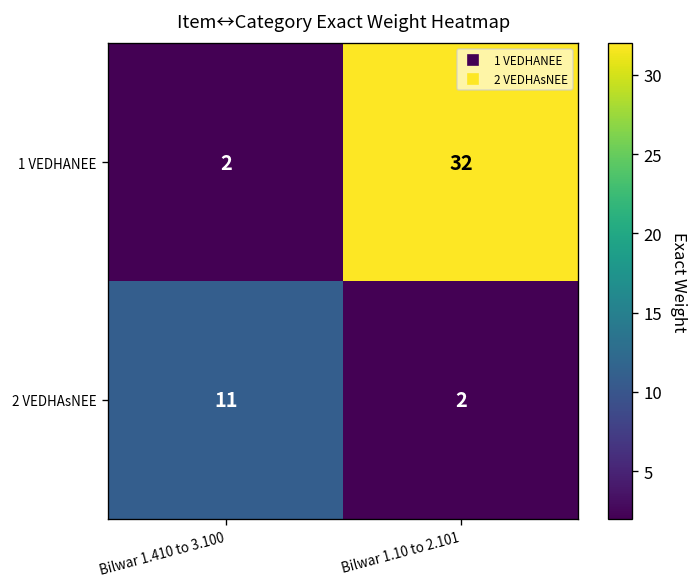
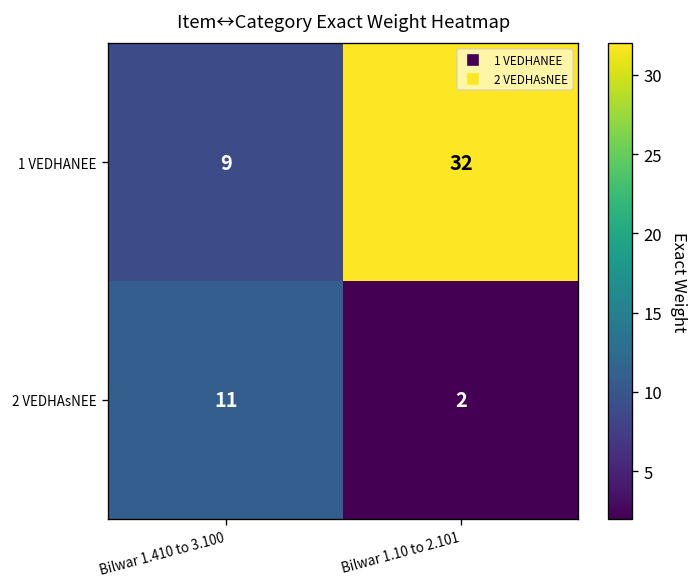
  {
    "1 VEDHANEE": {
-     "Bilwar 1.410 to 3.100": 2,
+     "Bilwar 1.410 to 3.100": 9,
      "Bilwar 1.10 to 2.101": 32
    },
    "2 VEDHAsNEE": {
      "Bilwar 1.410 to 3.100": 11,
      "Bilwar 1.10 to 2.101": 2
    }
  }
